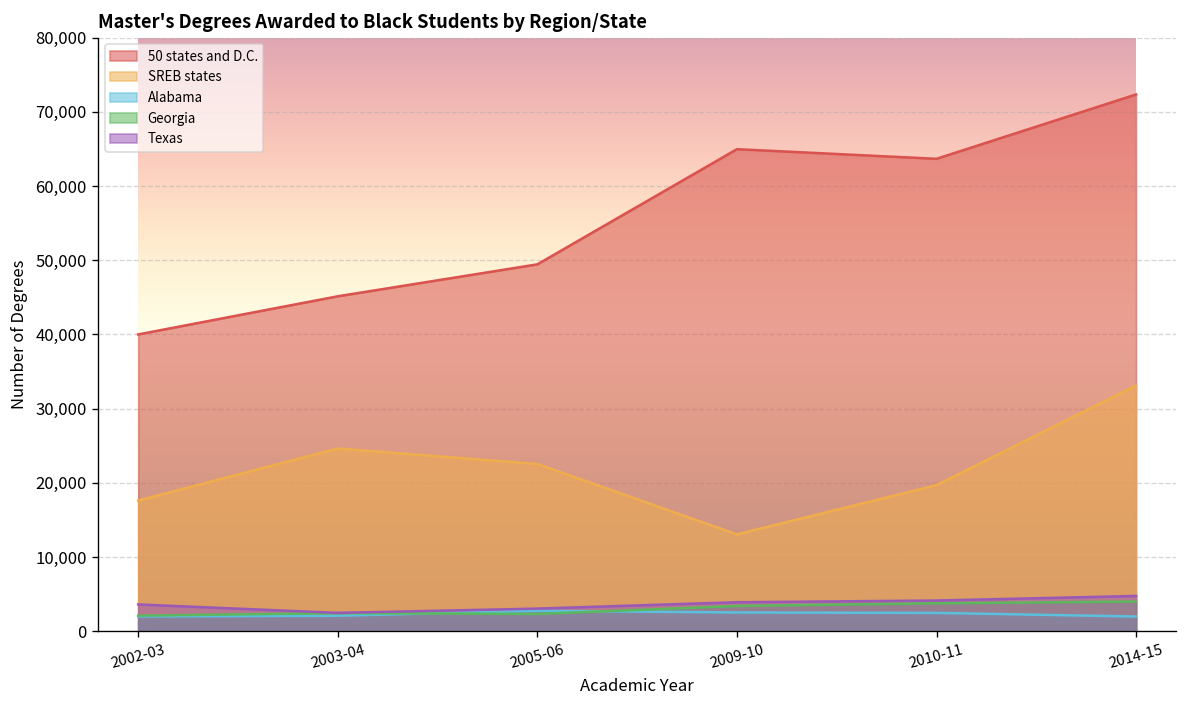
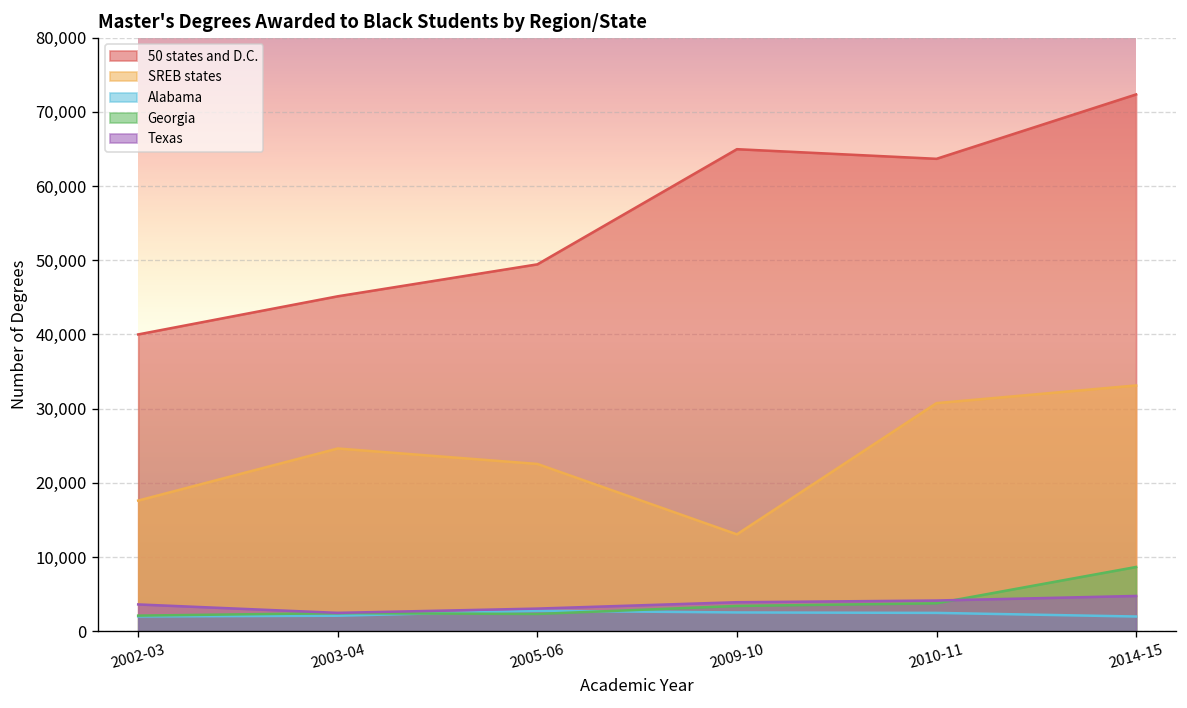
  {
    "50 states and D.C.": {
      "2002-03": "40,000",
      "2003-04": "45,000",
      "2005-06": "49,000",
      "2009-10": "65,000",
      "2010-11": "64,000",
      "2014-15": "72,000"
    },
    "SREB states": {
      "2002-03": "18,000",
      "2003-04": "25,000",
      "2005-06": "23,000",
      "2009-10": "13,000",
-     "2010-11": "20,000",
+     "2010-11": "31,000",
      "2014-15": "33,000"
    },
    "Alabama": {
      "2009-10": "3,000",
      "2010-11": "2,000",
      "2014-15": "2,000"
    },
    "Georgia": {
      "2005-06": "2,000",
      "2009-10": "3,000",
-     "2014-15": "4,000"
+     "2014-15": "9,000"
    },
    "Texas": {
      "2002-03": "4,000",
      "2009-10": "4,000",
      "2014-15": "5,000"
    }
  }
